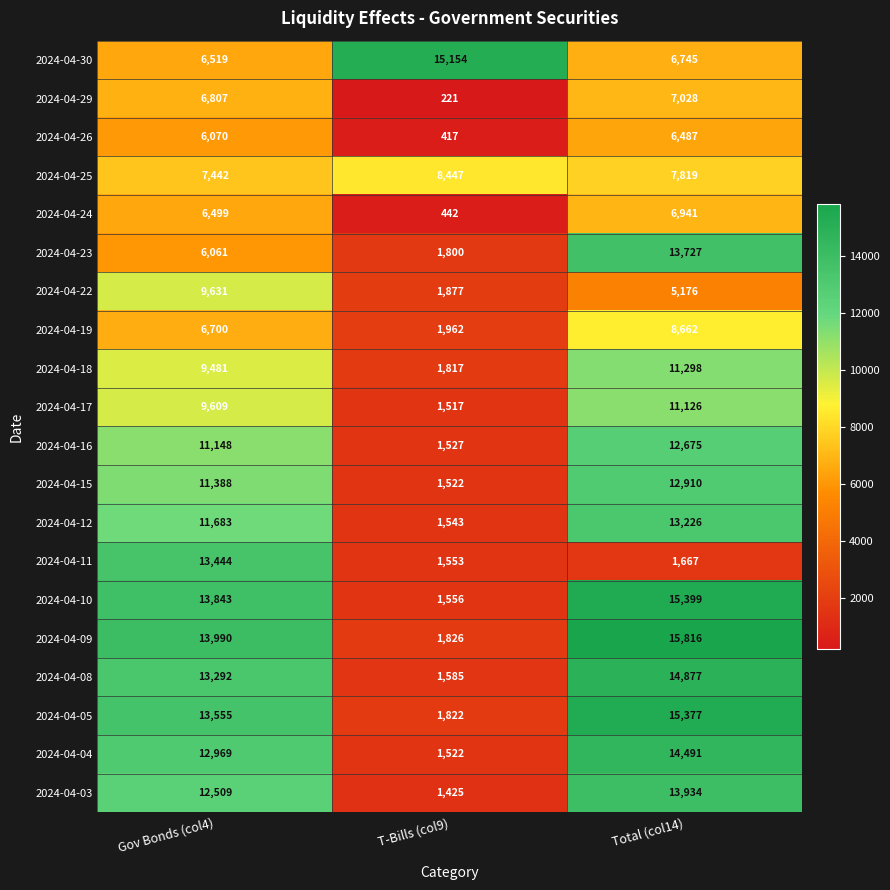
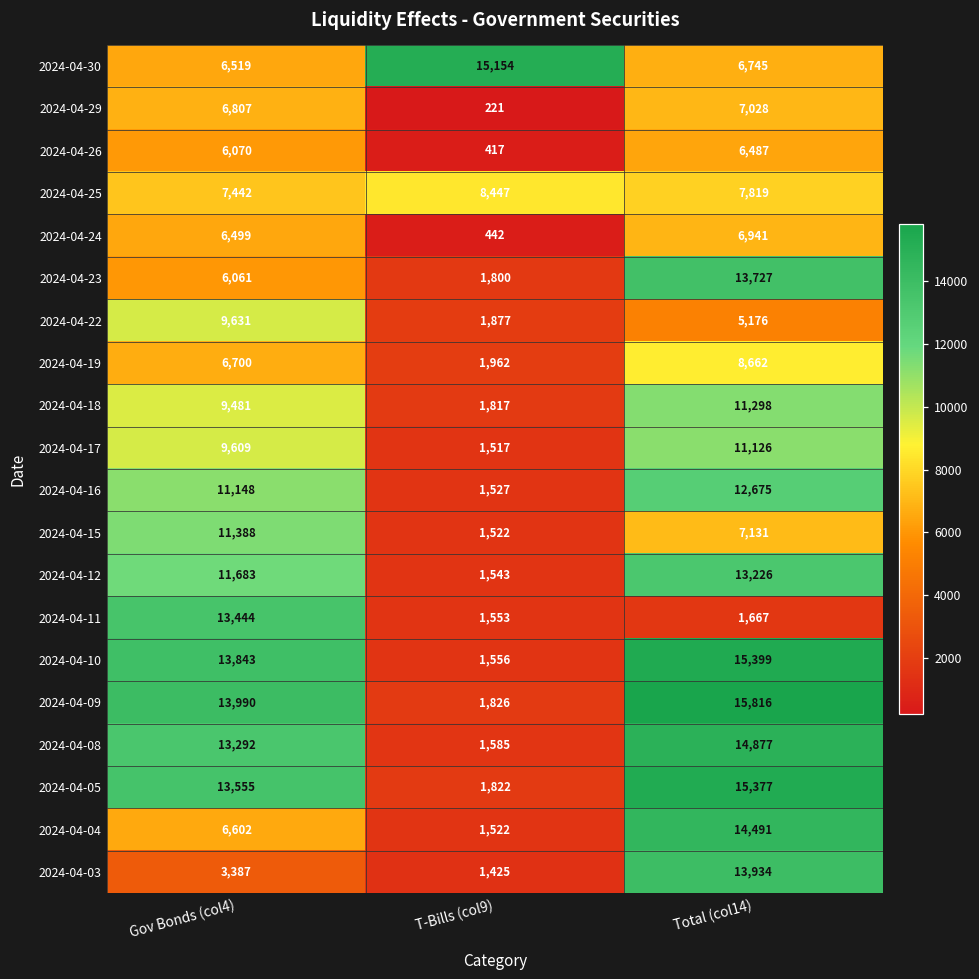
  {
    "2024-04-30": {
      "Gov Bonds (col4)": "6,519",
      "T-Bills (col9)": "15,154",
      "Total (col14)": "6,745"
    },
    "2024-04-29": {
      "Gov Bonds (col4)": "6,807",
      "T-Bills (col9)": "221",
      "Total (col14)": "7,028"
    },
    "2024-04-26": {
      "Gov Bonds (col4)": "6,070",
      "T-Bills (col9)": "417",
      "Total (col14)": "6,487"
    },
    "2024-04-25": {
      "Gov Bonds (col4)": "7,442",
      "T-Bills (col9)": "8,447",
      "Total (col14)": "7,819"
    },
    "2024-04-24": {
      "Gov Bonds (col4)": "6,499",
      "T-Bills (col9)": "442",
      "Total (col14)": "6,941"
    },
    "2024-04-23": {
      "Gov Bonds (col4)": "6,061",
      "T-Bills (col9)": "1,800",
      "Total (col14)": "13,727"
    },
    "2024-04-22": {
      "Gov Bonds (col4)": "9,631",
      "T-Bills (col9)": "1,877",
      "Total (col14)": "5,176"
    },
    "2024-04-19": {
      "Gov Bonds (col4)": "6,700",
      "T-Bills (col9)": "1,962",
      "Total (col14)": "8,662"
    },
    "2024-04-18": {
      "Gov Bonds (col4)": "9,481",
      "T-Bills (col9)": "1,817",
      "Total (col14)": "11,298"
    },
    "2024-04-17": {
      "Gov Bonds (col4)": "9,609",
      "T-Bills (col9)": "1,517",
      "Total (col14)": "11,126"
    },
    "2024-04-16": {
      "Gov Bonds (col4)": "11,148",
      "T-Bills (col9)": "1,527",
      "Total (col14)": "12,675"
    },
    "2024-04-15": {
      "Gov Bonds (col4)": "11,388",
      "T-Bills (col9)": "1,522",
-     "Total (col14)": "12,910"
+     "Total (col14)": "7,131"
    },
    "2024-04-12": {
      "Gov Bonds (col4)": "11,683",
      "T-Bills (col9)": "1,543",
      "Total (col14)": "13,226"
    },
    "2024-04-11": {
      "Gov Bonds (col4)": "13,444",
      "T-Bills (col9)": "1,553",
      "Total (col14)": "1,667"
    },
    "2024-04-10": {
      "Gov Bonds (col4)": "13,843",
      "T-Bills (col9)": "1,556",
      "Total (col14)": "15,399"
    },
    "2024-04-09": {
      "Gov Bonds (col4)": "13,990",
      "T-Bills (col9)": "1,826",
      "Total (col14)": "15,816"
    },
    "2024-04-08": {
      "Gov Bonds (col4)": "13,292",
      "T-Bills (col9)": "1,585",
      "Total (col14)": "14,877"
    },
    "2024-04-05": {
      "Gov Bonds (col4)": "13,555",
      "T-Bills (col9)": "1,822",
      "Total (col14)": "15,377"
    },
    "2024-04-04": {
-     "Gov Bonds (col4)": "12,969",
+     "Gov Bonds (col4)": "6,602",
      "T-Bills (col9)": "1,522",
      "Total (col14)": "14,491"
    },
    "2024-04-03": {
-     "Gov Bonds (col4)": "12,509",
+     "Gov Bonds (col4)": "3,387",
      "T-Bills (col9)": "1,425",
      "Total (col14)": "13,934"
    }
  }
